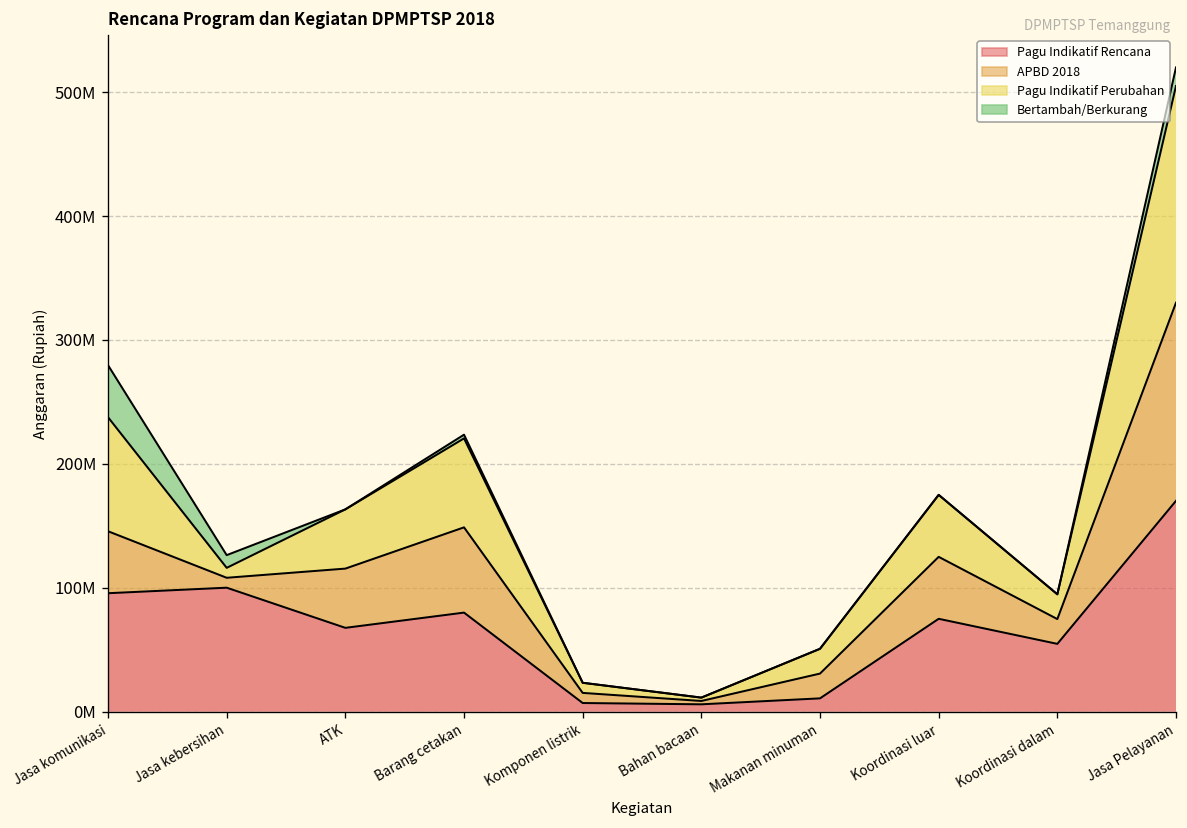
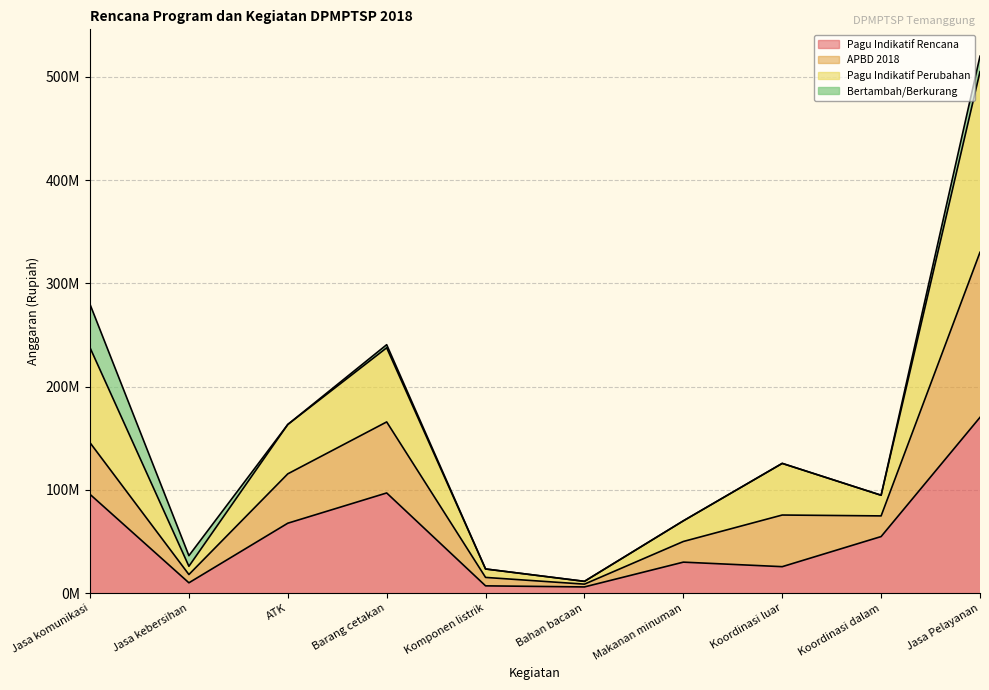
  {
    "Pagu Indikatif Rencana": {
      "Jasa komunikasi": 96000000,
-     "Jasa kebersihan": 100000000,
+     "Jasa kebersihan": 10000000,
      "ATK": 68000000,
-     "Barang cetakan": 80000000,
+     "Barang cetakan": 97000000,
      "Komponen listrik": 7000000,
      "Bahan bacaan": 6000000,
-     "Makanan minuman": 11000000,
-     "Koordinasi luar": 75000000,
+     "Makanan minuman": 30000000,
+     "Koordinasi luar": 26000000,
      "Koordinasi dalam": 55000000,
      "Jasa Pelayanan": 170000000
    },
    "Bertambah/Berkurang": {
      "Jasa komunikasi": 42000000,
      "Jasa kebersihan": 10000000,
      "Barang cetakan": 3000000,
      "Jasa Pelayanan": 15000000
    }
  }
